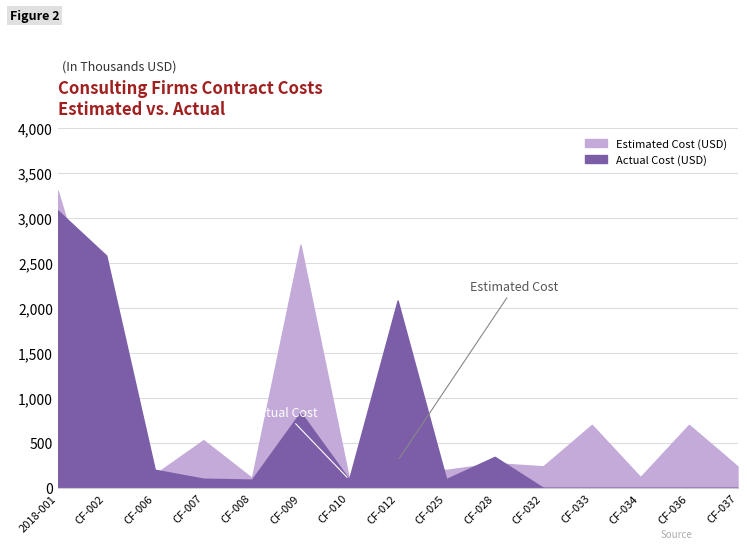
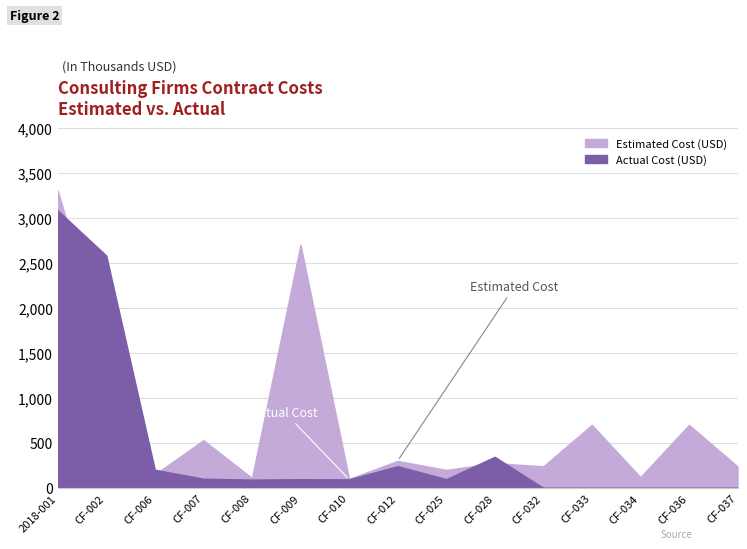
  {
    "Estimated Cost (USD)": {
      "2018-001": "3,300",
      "CF-007": "500",
      "CF-009": "2,700",
      "CF-025": "200",
      "CF-032": "200",
      "CF-033": "700",
      "CF-034": "100",
      "CF-036": "700",
      "CF-037": "200"
    },
    "Actual Cost (USD)": {
      "2018-001": "3,100",
      "CF-002": "2,600",
      "CF-006": "200",
      "CF-007": "100",
-     "CF-009": "800",
-     "CF-012": "2,100",
+     "CF-009": "100",
+     "CF-012": "200",
      "CF-025": "100",
      "CF-028": "300",
      "CF-032": "0",
      "CF-033": "0",
      "CF-034": "0",
      "CF-036": "0",
      "CF-037": "0"
    }
  }
